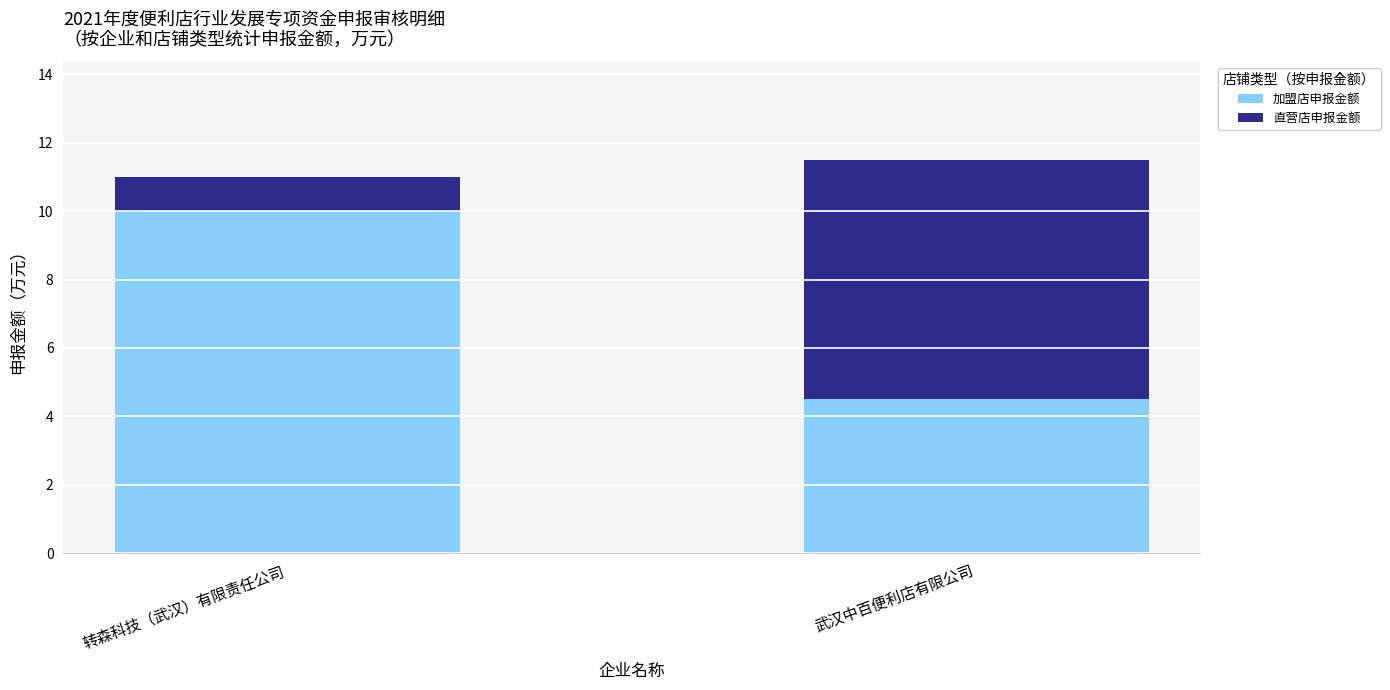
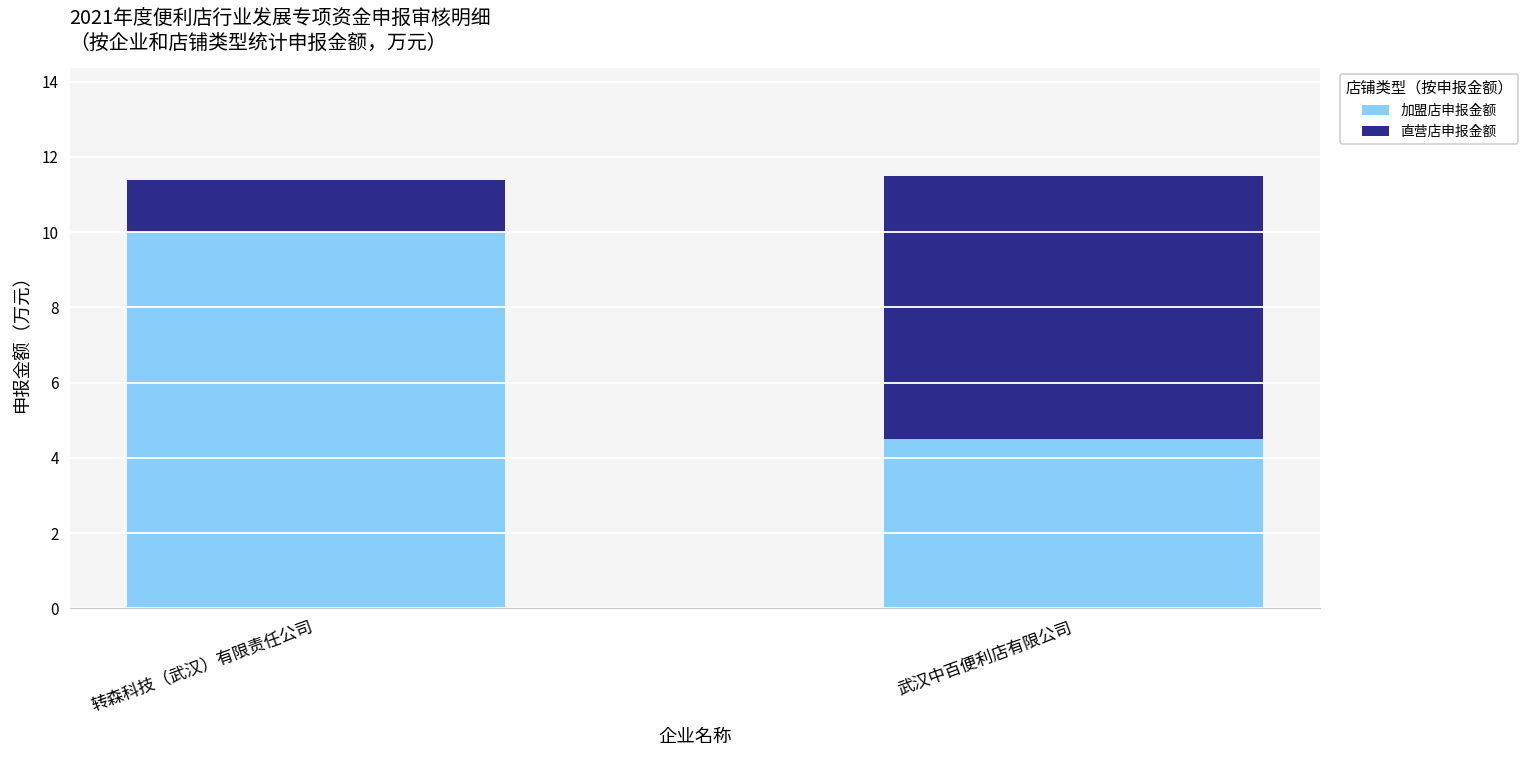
  {
    "加盟店申报金额": {
      "转森科技（武汉）有限责任公司": 10.0,
      "武汉中百便利店有限公司": 4.5
    },
    "直营店申报金额": {
-     "转森科技（武汉）有限责任公司": 1.0,
+     "转森科技（武汉）有限责任公司": 1.4,
      "武汉中百便利店有限公司": 7.0
    }
  }
